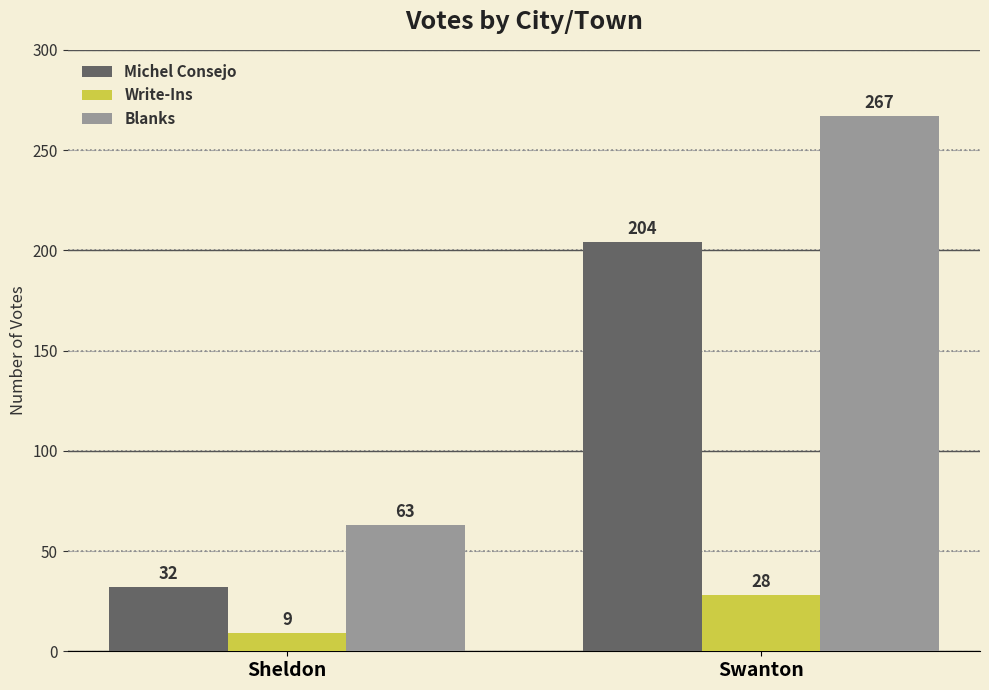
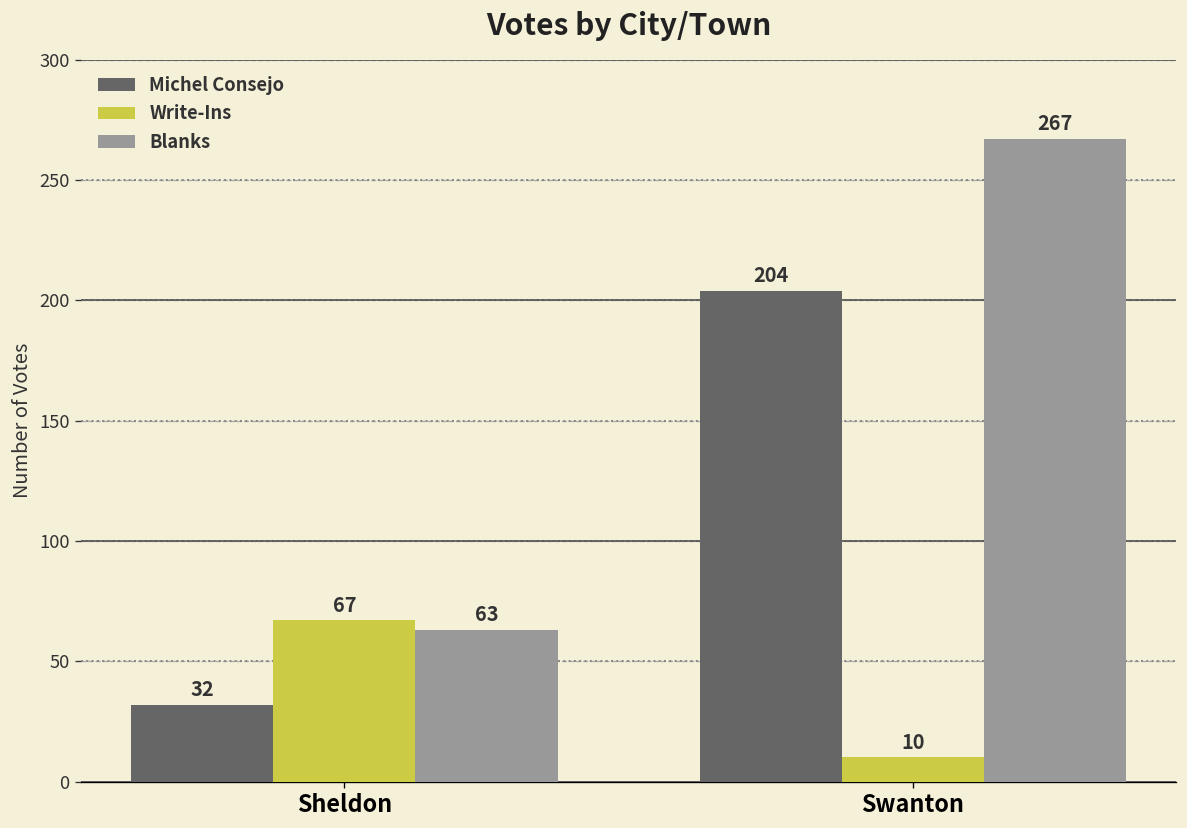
  {
    "Michel Consejo": {
      "Sheldon": 32,
      "Swanton": 204
    },
    "Write-Ins": {
-     "Sheldon": 9,
-     "Swanton": 28
+     "Sheldon": 67,
+     "Swanton": 10
    },
    "Blanks": {
      "Sheldon": 63,
      "Swanton": 267
    }
  }
